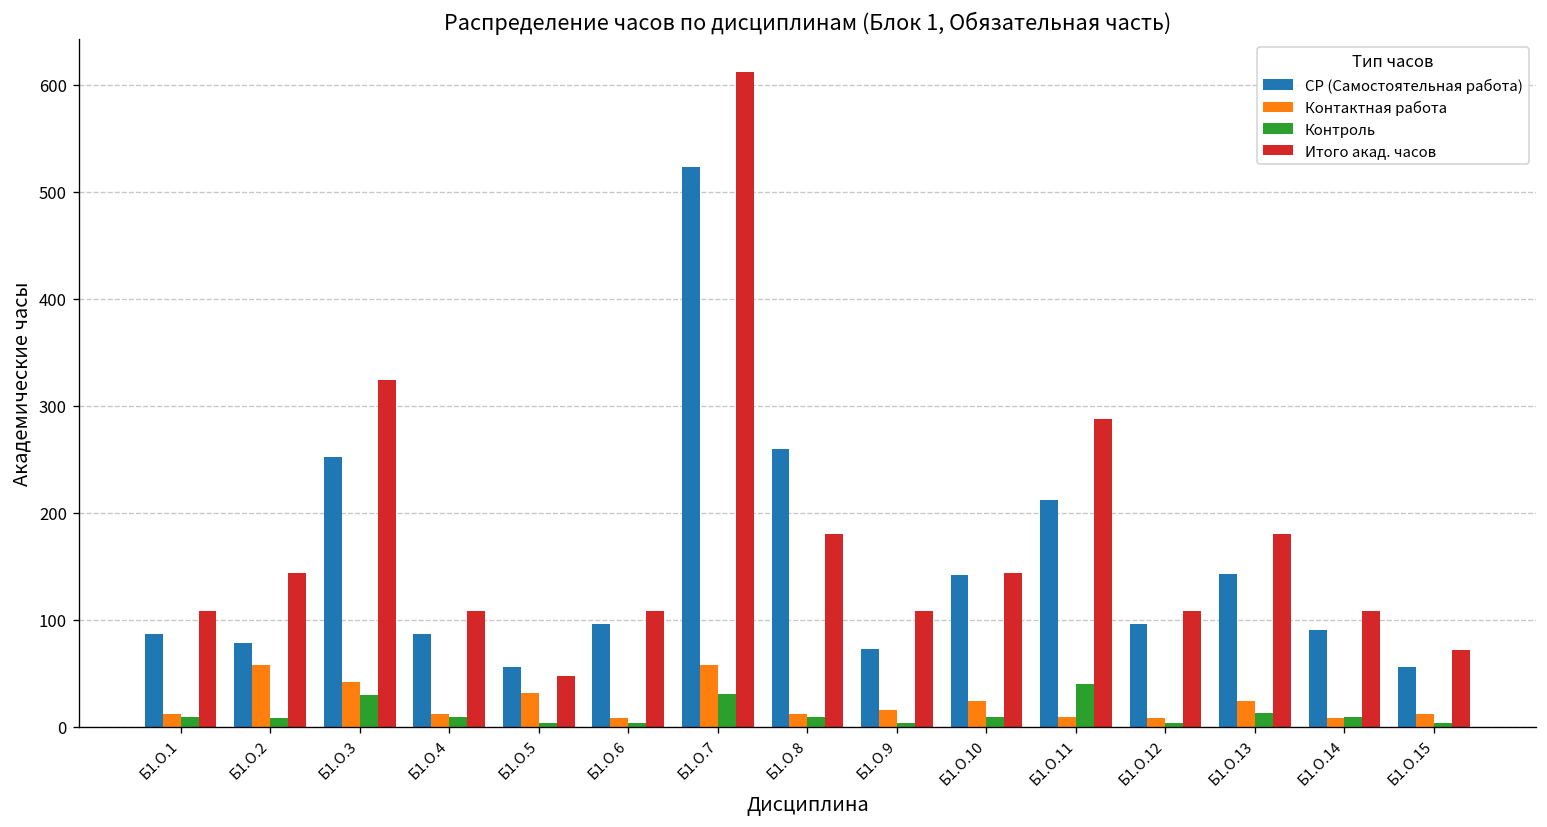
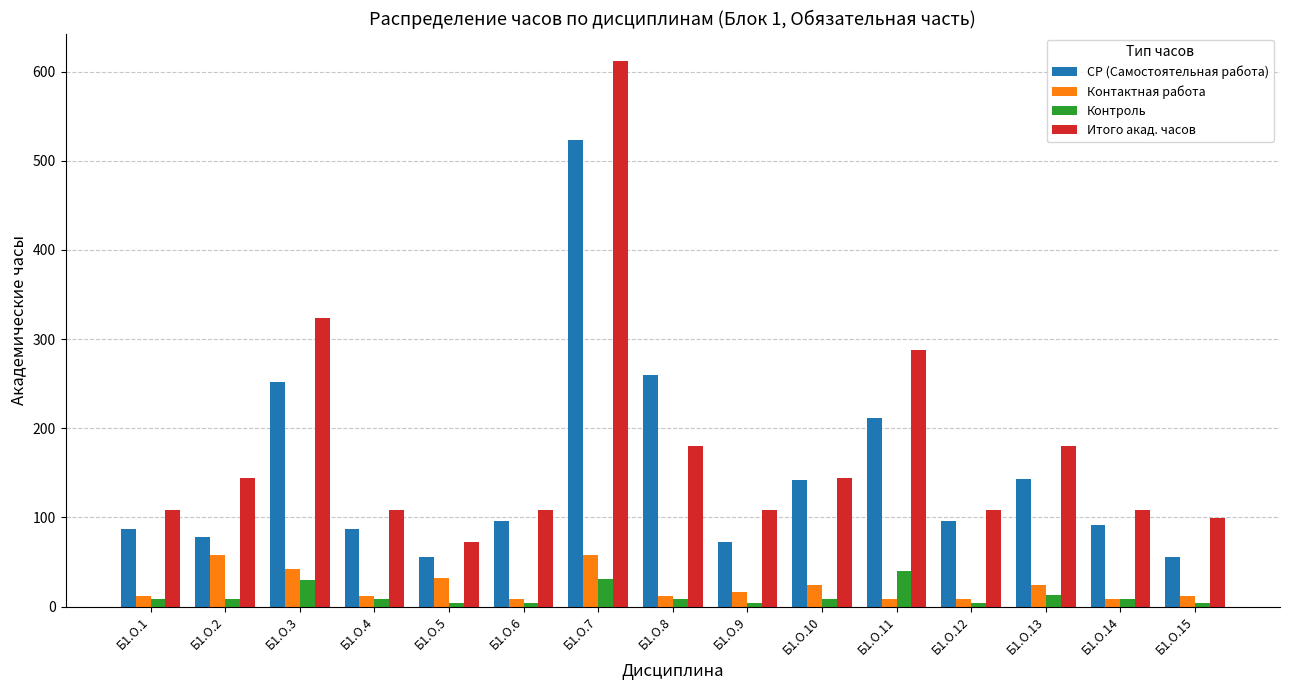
  {
    "СР (Самостоятельная работа)": {
      "Б1.О.1": 90,
      "Б1.О.2": 80,
      "Б1.О.3": 250,
      "Б1.О.4": 90,
      "Б1.О.5": 60,
      "Б1.О.6": 100,
      "Б1.О.7": 520,
      "Б1.О.8": 260,
      "Б1.О.9": 70,
      "Б1.О.10": 140,
      "Б1.О.11": 210,
      "Б1.О.12": 100,
      "Б1.О.13": 140,
      "Б1.О.14": 90,
      "Б1.О.15": 60
    },
    "Контактная работа": {
      "Б1.О.1": 10,
      "Б1.О.2": 60,
      "Б1.О.3": 40,
      "Б1.О.4": 10,
      "Б1.О.5": 30,
      "Б1.О.6": 10,
      "Б1.О.7": 60,
      "Б1.О.8": 10,
      "Б1.О.9": 20,
      "Б1.О.10": 20,
      "Б1.О.11": 10,
      "Б1.О.12": 10,
      "Б1.О.13": 20,
      "Б1.О.14": 10,
      "Б1.О.15": 10
    },
    "Контроль": {
      "Б1.О.1": 10,
      "Б1.О.2": 10,
      "Б1.О.3": 30,
      "Б1.О.4": 10,
      "Б1.О.5": 0,
      "Б1.О.6": 0,
      "Б1.О.7": 30,
      "Б1.О.8": 10,
      "Б1.О.9": 0,
      "Б1.О.10": 10,
      "Б1.О.11": 40,
      "Б1.О.12": 0,
      "Б1.О.13": 10,
      "Б1.О.14": 10,
      "Б1.О.15": 0
    },
    "Итого акад. часов": {
      "Б1.О.1": 110,
      "Б1.О.2": 140,
      "Б1.О.3": 320,
      "Б1.О.4": 110,
-     "Б1.О.5": 50,
+     "Б1.О.5": 70,
      "Б1.О.6": 110,
      "Б1.О.7": 610,
      "Б1.О.8": 180,
      "Б1.О.9": 110,
      "Б1.О.10": 140,
      "Б1.О.11": 290,
      "Б1.О.12": 110,
      "Б1.О.13": 180,
      "Б1.О.14": 110,
-     "Б1.О.15": 70
+     "Б1.О.15": 100
    }
  }
